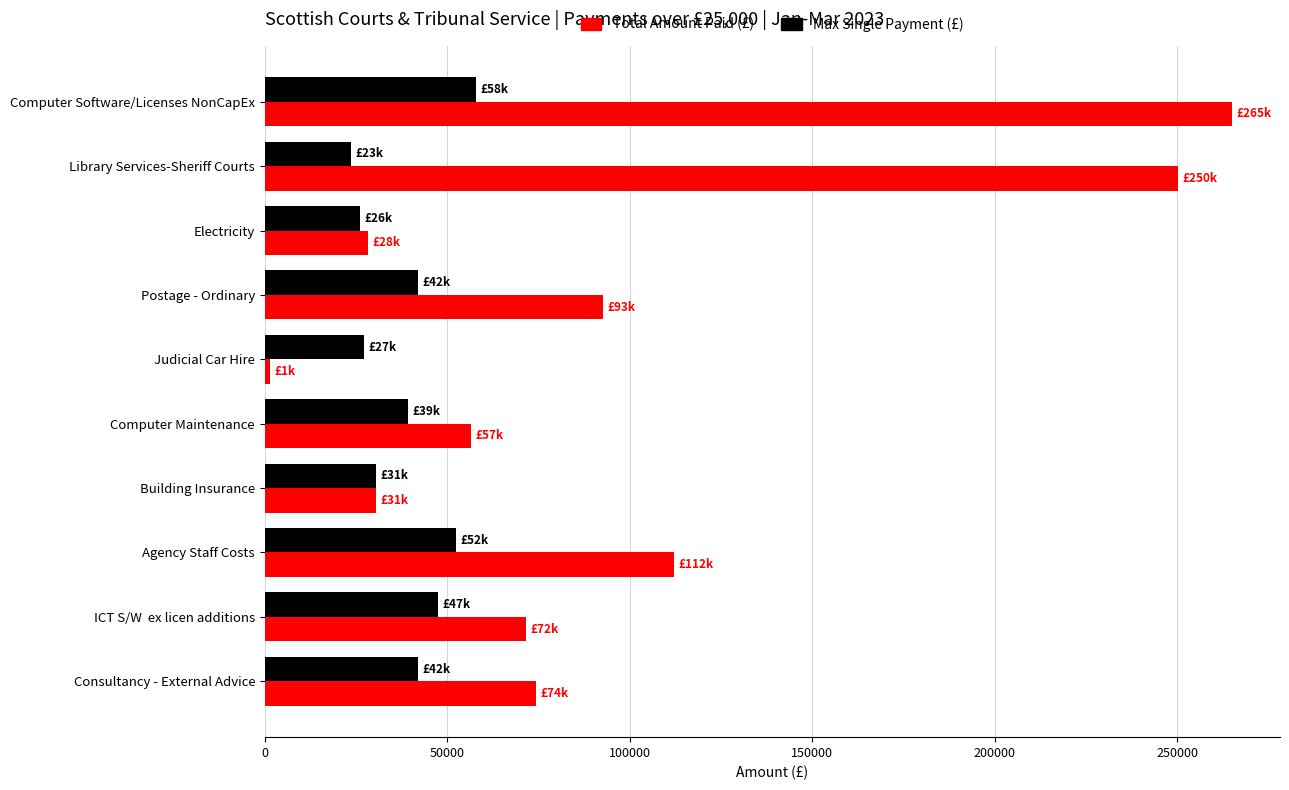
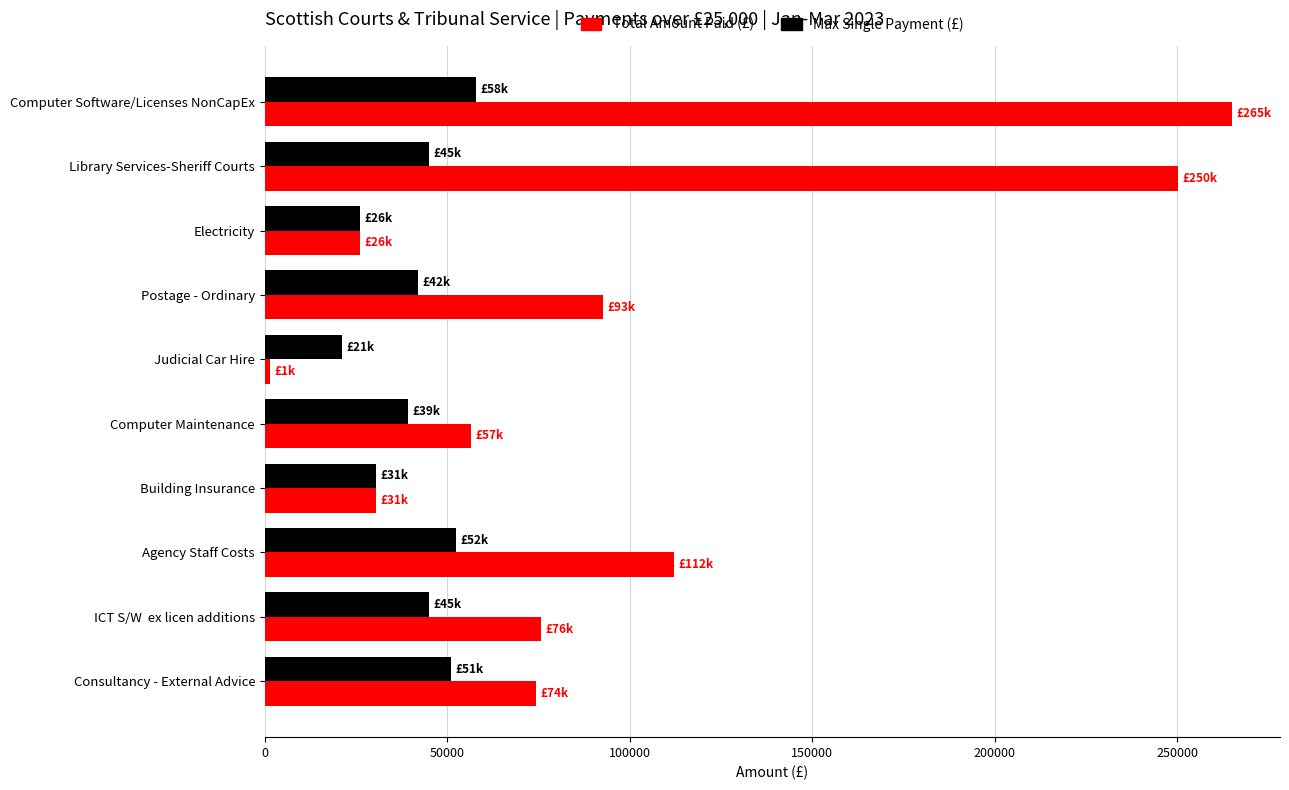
  {
    "Total Amount Paid (£)": {
      "Computer Software/Licenses NonCapEx": "£265k",
      "Library Services-Sheriff Courts": "£250k",
-     "Electricity": "£28k",
+     "Electricity": "£26k",
      "Postage - Ordinary": "£93k",
      "Judicial Car Hire": "£1k",
      "Computer Maintenance": "£57k",
      "Building Insurance": "£31k",
      "Agency Staff Costs": "£112k",
-     "ICT S/W ex licen additions": "£72k",
+     "ICT S/W ex licen additions": "£76k",
      "Consultancy - External Advice": "£74k"
    },
    "Max Single Payment (£)": {
      "Computer Software/Licenses NonCapEx": "£58k",
-     "Library Services-Sheriff Courts": "£23k",
+     "Library Services-Sheriff Courts": "£45k",
      "Electricity": "£26k",
      "Postage - Ordinary": "£42k",
-     "Judicial Car Hire": "£27k",
+     "Judicial Car Hire": "£21k",
      "Computer Maintenance": "£39k",
      "Building Insurance": "£31k",
      "Agency Staff Costs": "£52k",
-     "ICT S/W ex licen additions": "£47k",
-     "Consultancy - External Advice": "£42k"
+     "ICT S/W ex licen additions": "£45k",
+     "Consultancy - External Advice": "£51k"
    }
  }
